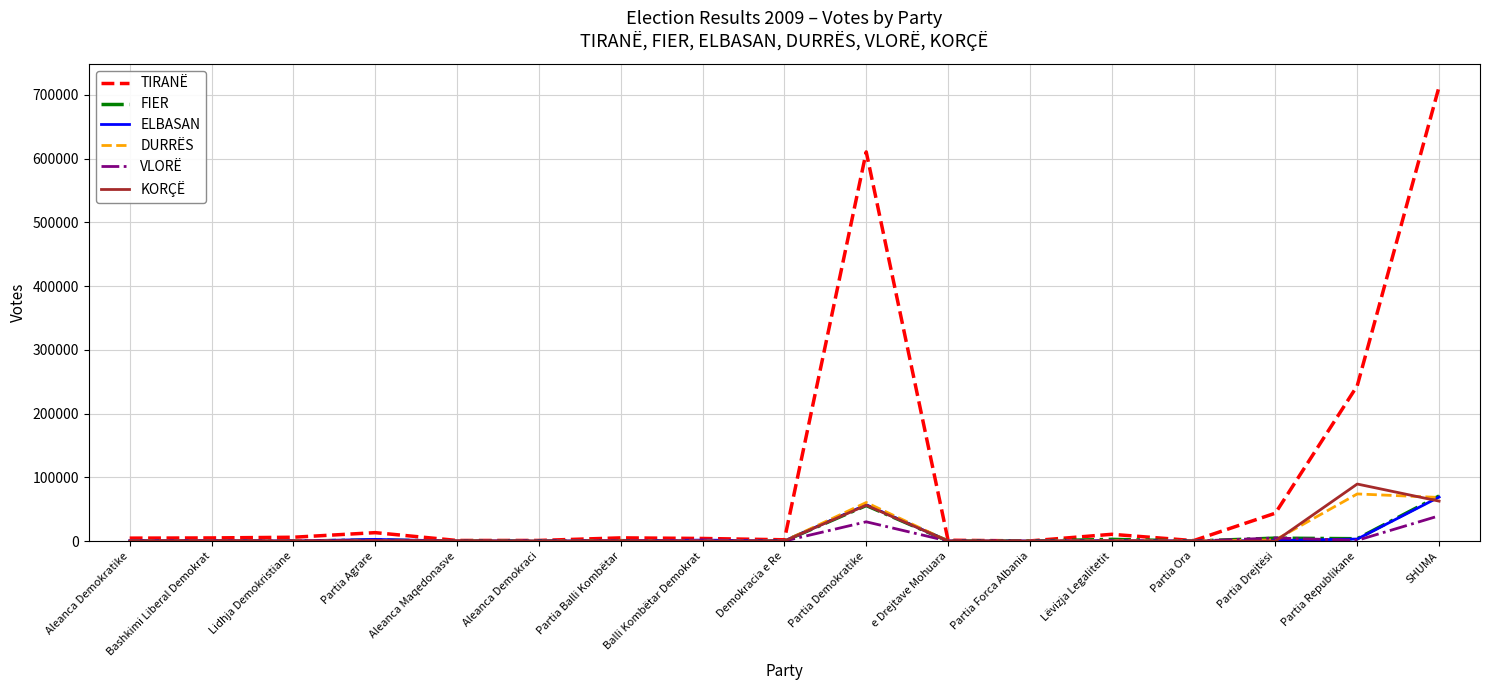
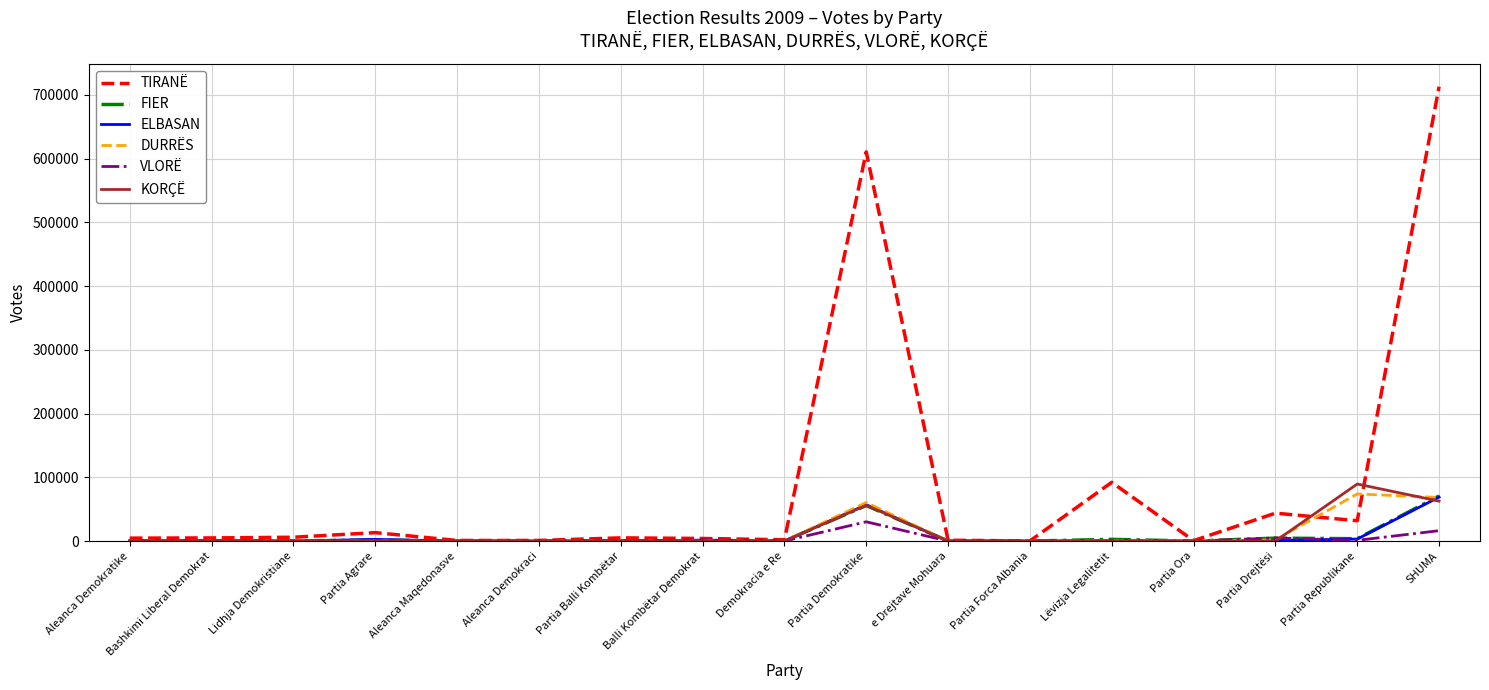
  {
    "TIRANË": {
      "Aleanca Demokratike": 0,
      "Lidhja Demokristiane": 10000,
      "Partia Agrare": 10000,
      "Partia Balli Kombëtar": 10000,
      "Partia Demokratike": 610000,
-     "Lëvizja Legalitetit": 10000,
+     "Lëvizja Legalitetit": 90000,
      "Partia Drejtësi": 40000,
-     "Partia Republikane": 240000,
+     "Partia Republikane": 30000,
      "SHUMA": 710000
    },
    "DURRËS": {
      "Partia Republikane": 70000
    },
    "VLORË": {
      "Partia Demokratike": 30000,
-     "SHUMA": 40000
+     "SHUMA": 20000
    },
    "KORÇË": {
      "Partia Republikane": 90000,
      "SHUMA": 60000
    }
  }
